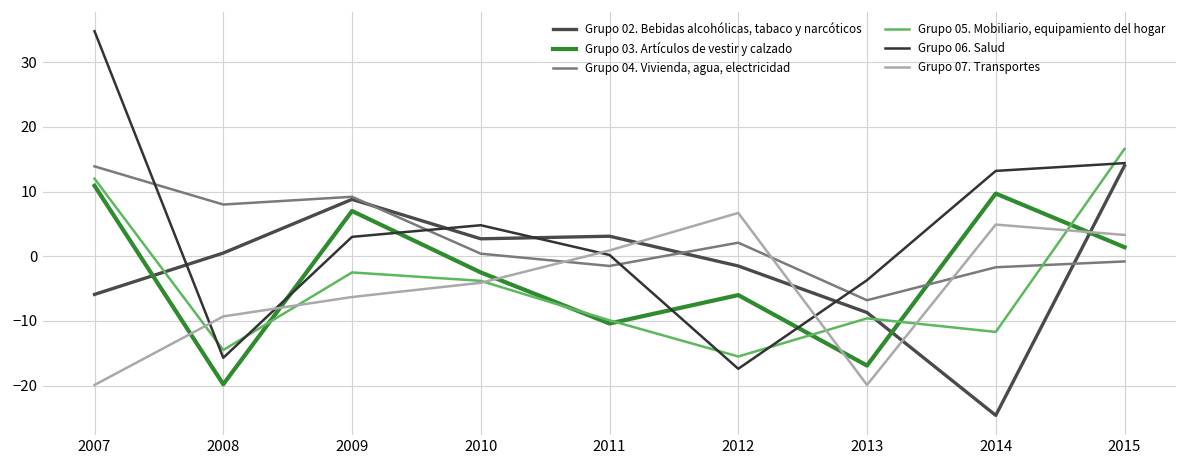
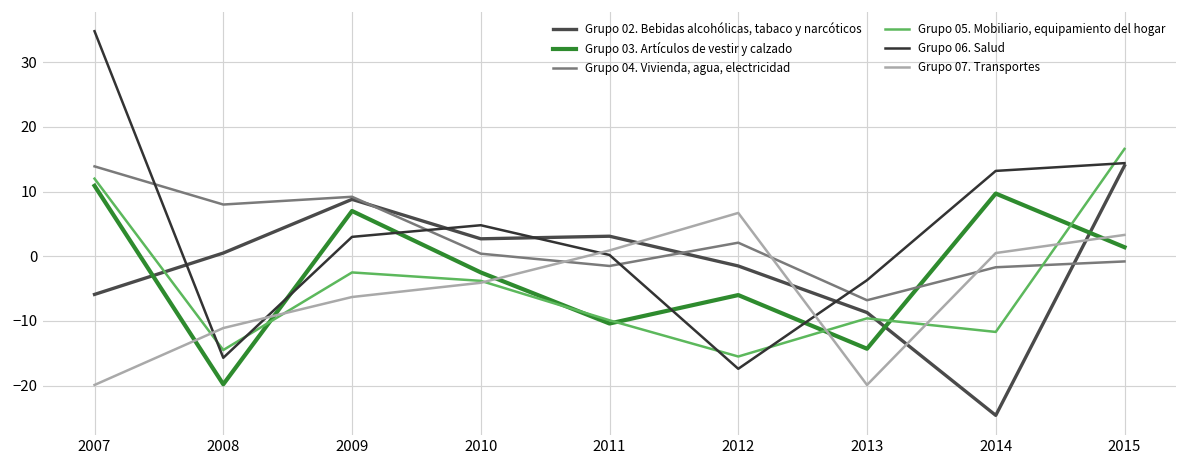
  {
    "Grupo 03. Artículos de vestir y calzado": {
      "2007": 11,
      "2008": -20,
      "2009": 7,
      "2010": -3,
      "2011": -10,
      "2012": -6,
-     "2013": -17,
+     "2013": -14,
      "2014": 10,
      "2015": 1
    },
    "Grupo 04. Vivienda, agua, electricidad": {
      "2007": 14,
      "2008": 8,
      "2010": 0,
      "2011": -2,
      "2012": 2,
      "2013": -7,
      "2014": -2,
      "2015": -1
    },
    "Grupo 05. Mobiliario, equipamiento del hogar": {
      "2007": 12,
      "2008": -15,
      "2009": -3,
      "2011": -10,
      "2012": -16,
      "2013": -10,
      "2014": -12,
      "2015": 17
    },
    "Grupo 07. Transportes": {
      "2007": -20,
-     "2008": -9,
+     "2008": -11,
      "2009": -6,
      "2011": 1,
      "2012": 7,
      "2013": -20,
-     "2014": 5,
+     "2014": 1,
      "2015": 3
    }
  }
